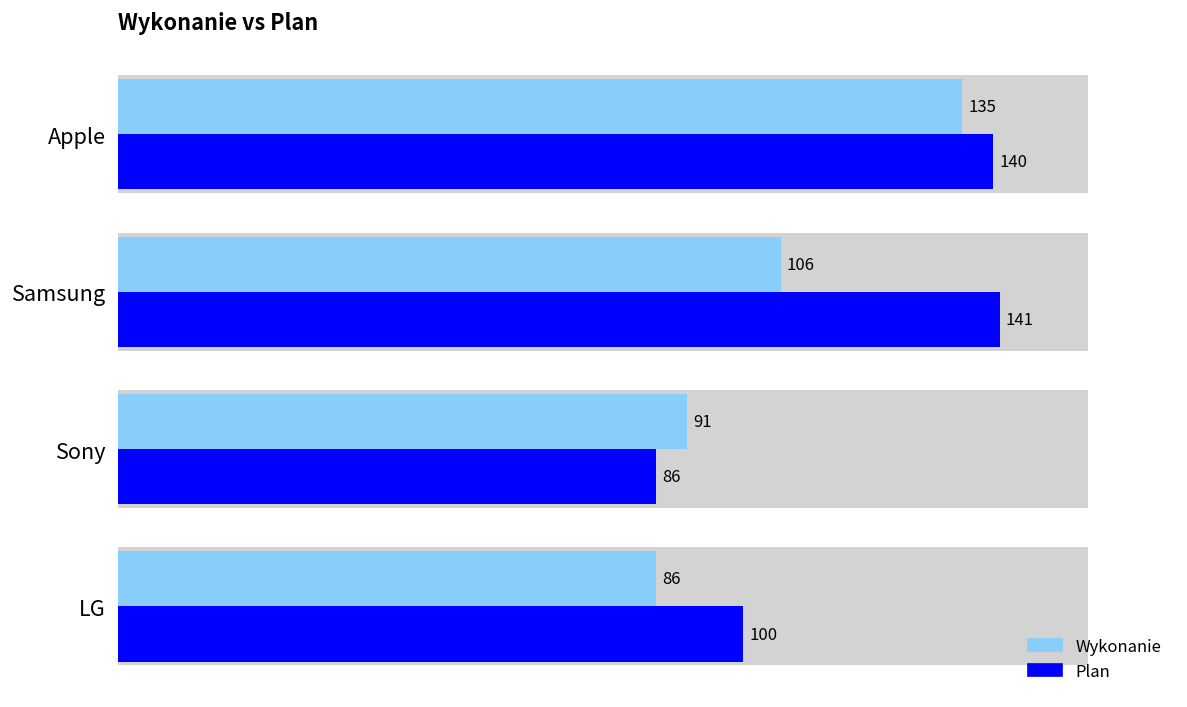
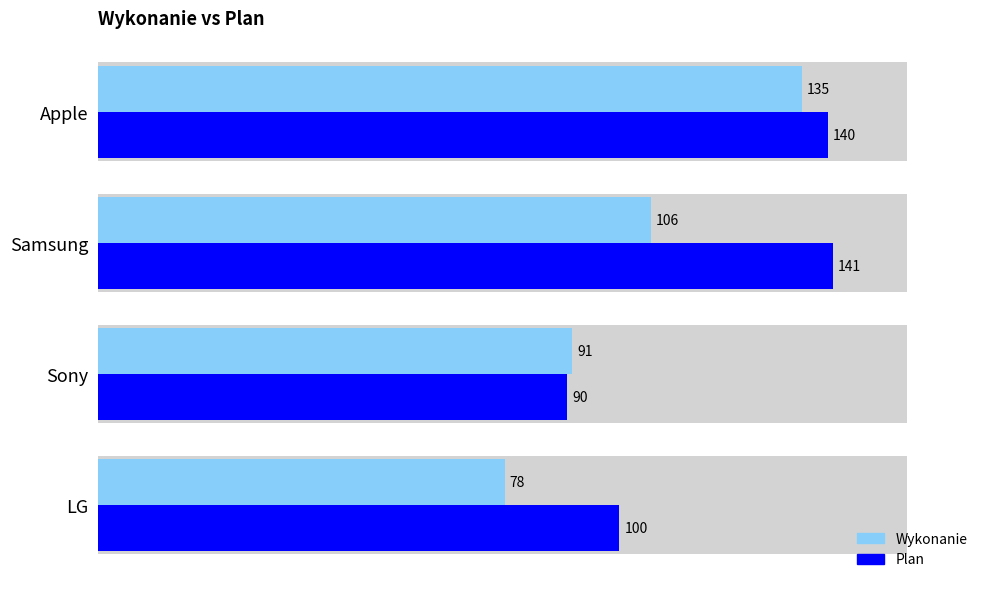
  {
    "Wykonanie": {
-     "LG": 86
+     "LG": 78
    },
    "Plan": {
-     "Sony": 86
+     "Sony": 90
    }
  }
